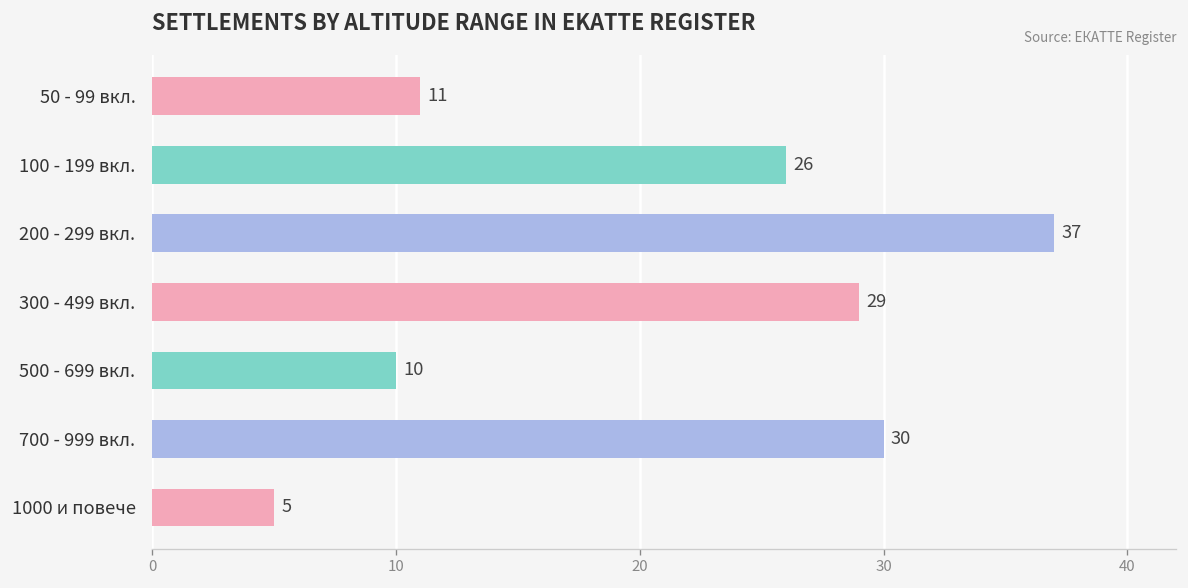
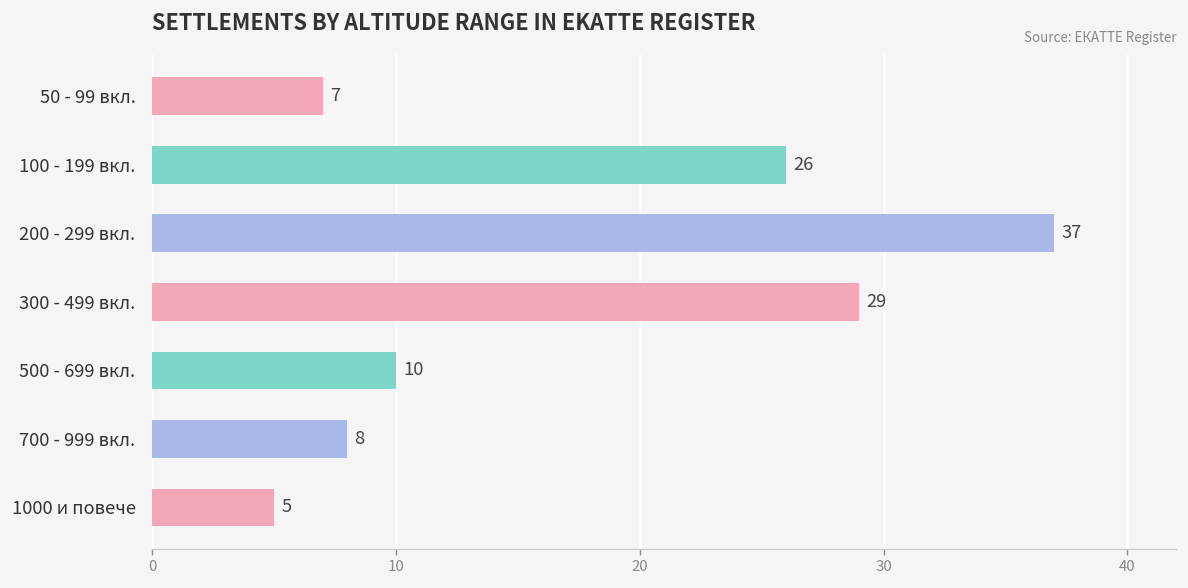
  {
-   "50 - 99 вкл.": 11,
+   "50 - 99 вкл.": 7,
    "100 - 199 вкл.": 26,
    "200 - 299 вкл.": 37,
    "300 - 499 вкл.": 29,
    "500 - 699 вкл.": 10,
-   "700 - 999 вкл.": 30,
+   "700 - 999 вкл.": 8,
    "1000 и повече": 5
  }
